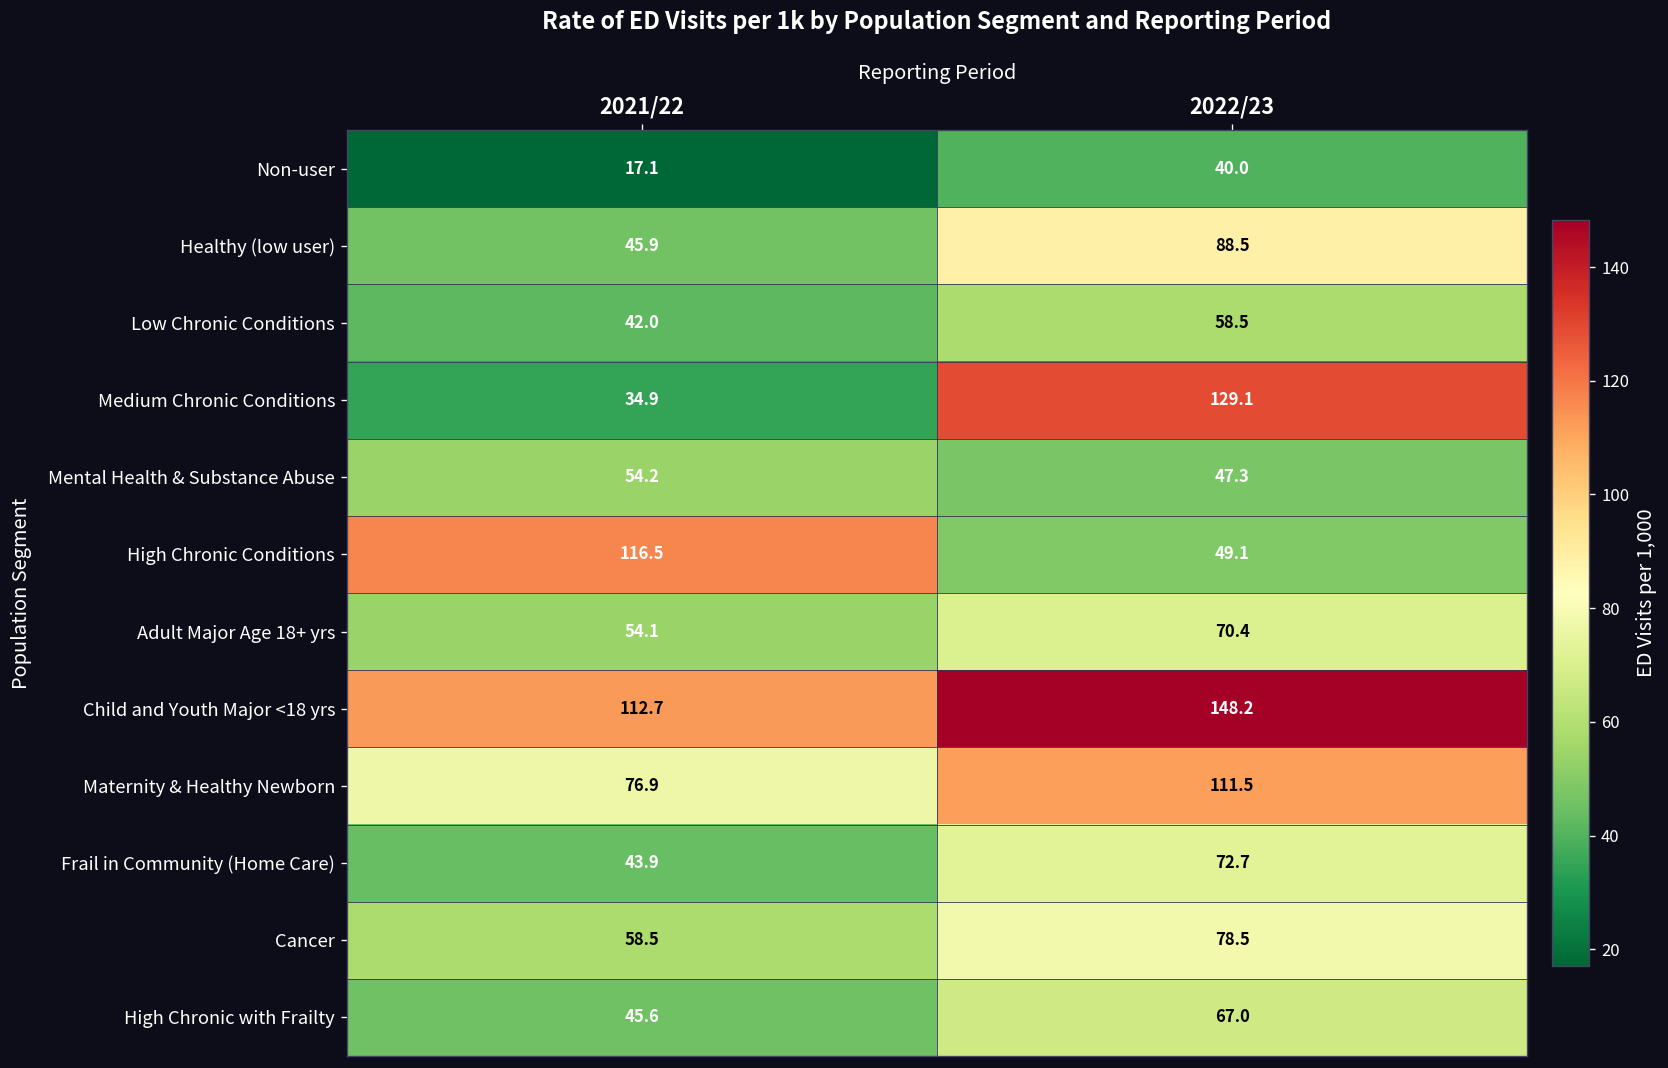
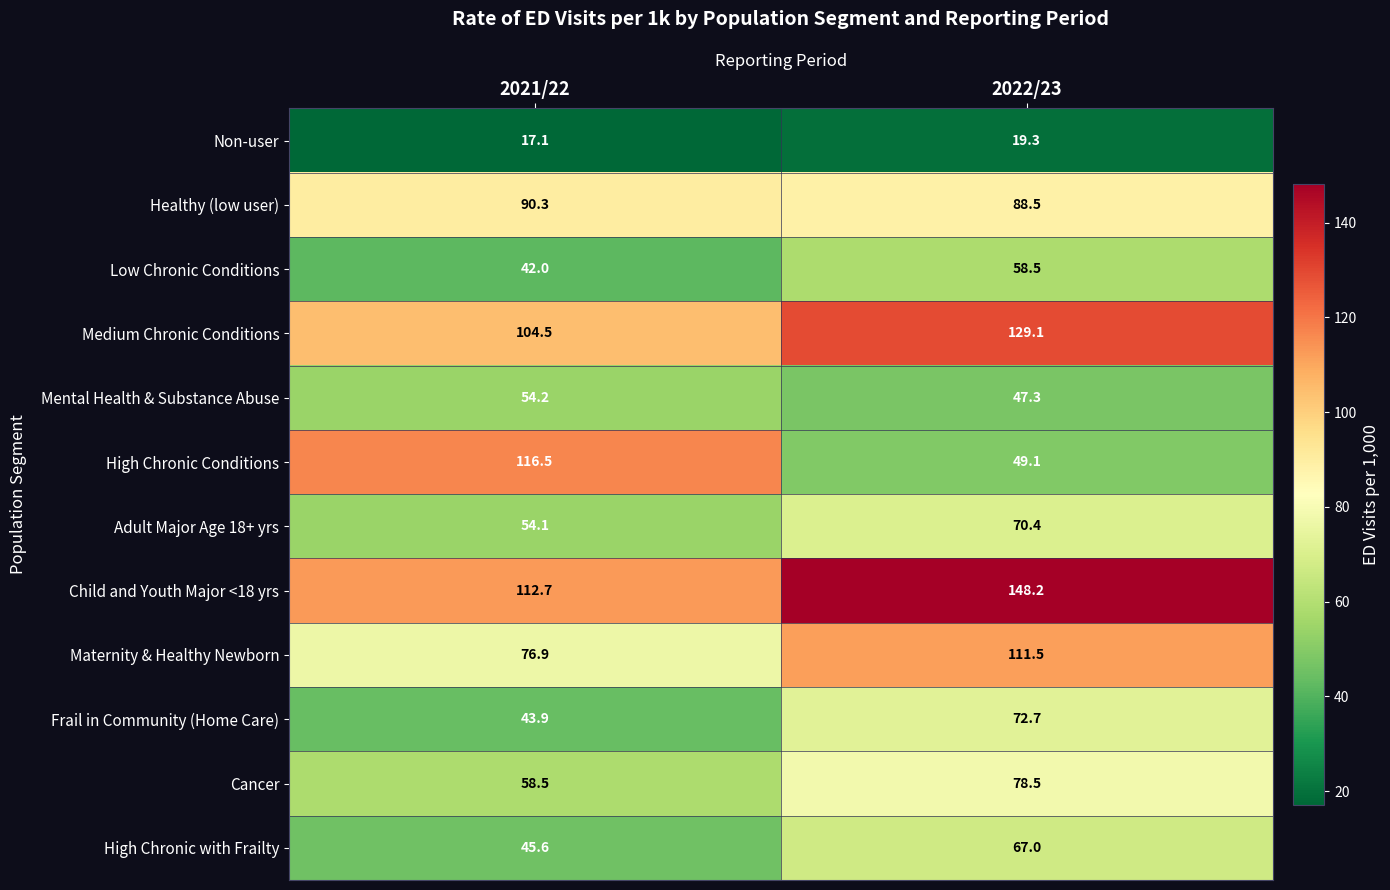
  {
    "Non-user": {
      "2021/22": 17.1,
-     "2022/23": 40.0
+     "2022/23": 19.3
    },
    "Healthy (low user)": {
-     "2021/22": 45.9,
+     "2021/22": 90.3,
      "2022/23": 88.5
    },
    "Low Chronic Conditions": {
      "2021/22": 42.0,
      "2022/23": 58.5
    },
    "Medium Chronic Conditions": {
-     "2021/22": 34.9,
+     "2021/22": 104.5,
      "2022/23": 129.1
    },
    "Mental Health & Substance Abuse": {
      "2021/22": 54.2,
      "2022/23": 47.3
    },
    "High Chronic Conditions": {
      "2021/22": 116.5,
      "2022/23": 49.1
    },
    "Adult Major Age 18+ yrs": {
      "2021/22": 54.1,
      "2022/23": 70.4
    },
    "Child and Youth Major <18 yrs": {
      "2021/22": 112.7,
      "2022/23": 148.2
    },
    "Maternity & Healthy Newborn": {
      "2021/22": 76.9,
      "2022/23": 111.5
    },
    "Frail in Community (Home Care)": {
      "2021/22": 43.9,
      "2022/23": 72.7
    },
    "Cancer": {
      "2021/22": 58.5,
      "2022/23": 78.5
    },
    "High Chronic with Frailty": {
      "2021/22": 45.6,
      "2022/23": 67.0
    }
  }
